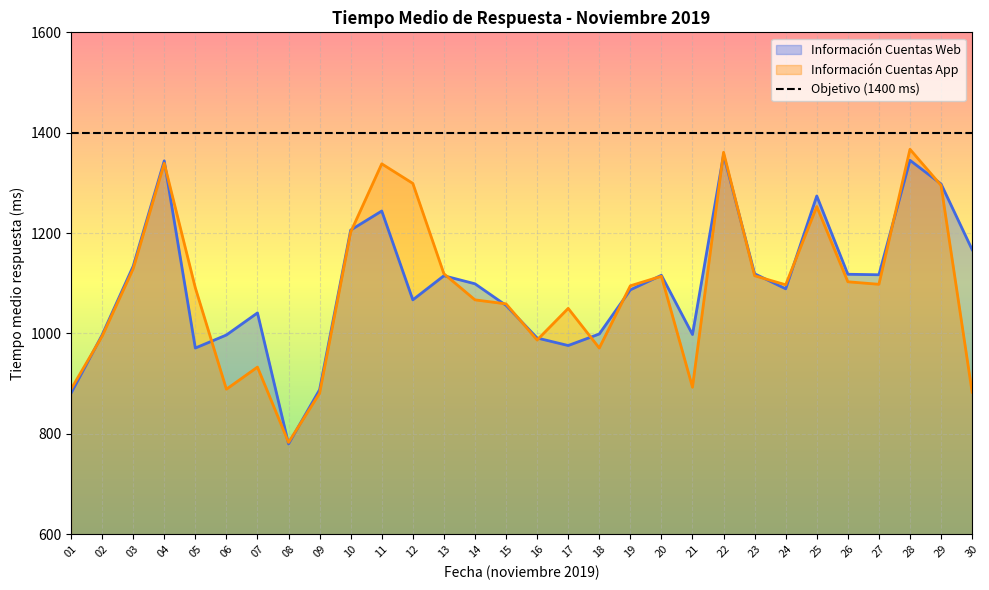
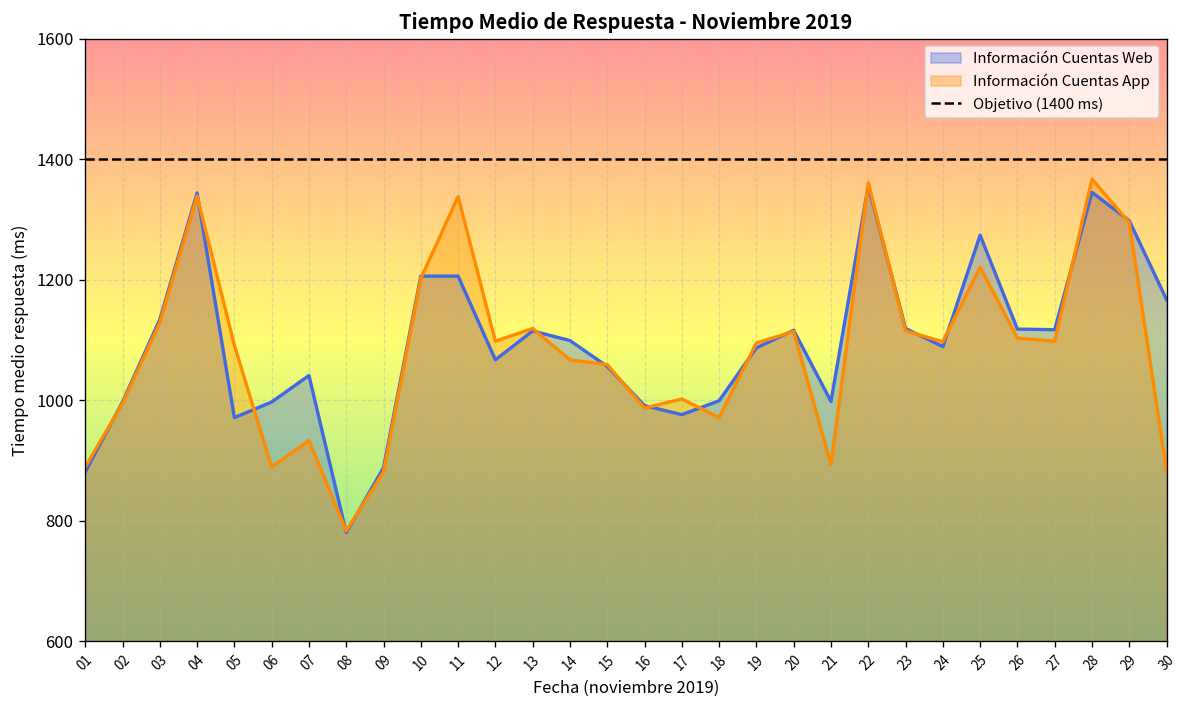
  {
    "Información Cuentas Web": {
      "01": 880,
      "05": 970,
      "06": 1000,
      "07": 1040,
      "09": 890,
-     "11": 1240,
+     "11": 1210,
      "12": 1070,
      "14": 1100,
      "17": 980,
      "18": 1000,
      "19": 1090,
      "21": 1000,
      "24": 1090,
      "25": 1270,
      "26": 1120,
      "27": 1120,
      "28": 1350,
      "30": 1170
    },
    "Información Cuentas App": {
      "01": 890,
      "05": 1090,
      "06": 890,
      "07": 930,
      "09": 880,
      "11": 1340,
-     "12": 1300,
+     "12": 1100,
      "14": 1070,
-     "17": 1050,
+     "17": 1000,
      "18": 970,
      "19": 1100,
      "21": 890,
      "24": 1100,
-     "25": 1250,
+     "25": 1220,
      "26": 1100,
      "27": 1100,
      "28": 1370,
      "30": 880
    }
  }
